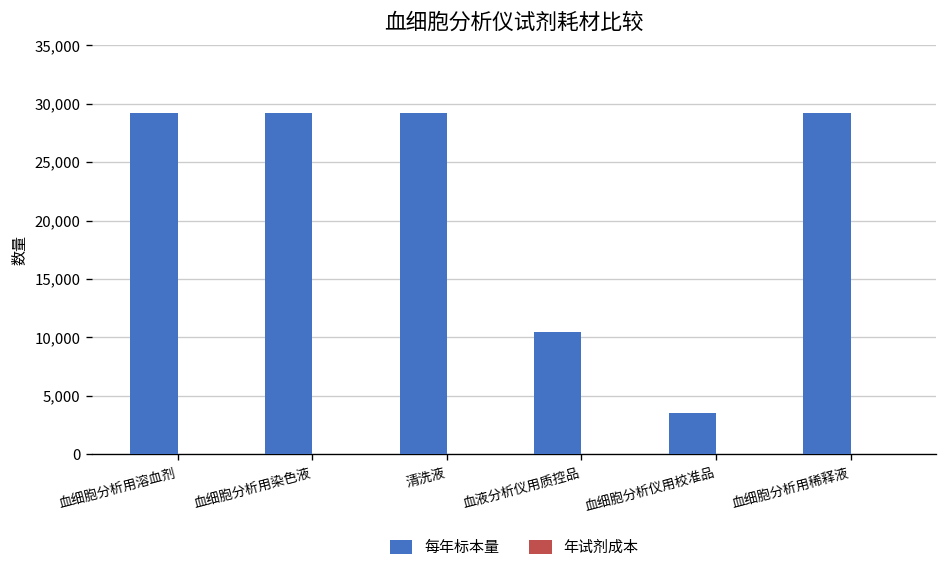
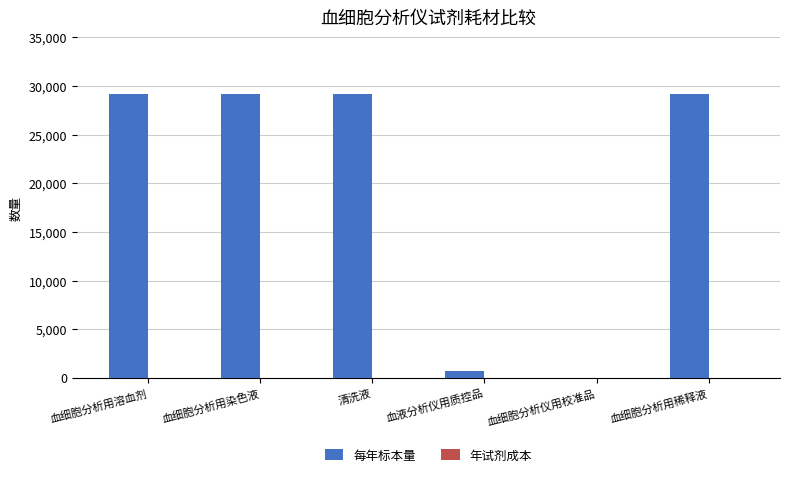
  {
    "每年标本量": {
      "血细胞分析用溶血剂": "29,000",
      "血细胞分析用染色液": "29,000",
      "清洗液": "29,000",
-     "血液分析仪用质控品": "10,000",
-     "血细胞分析仪用校准品": "4,000",
+     "血液分析仪用质控品": "1,000",
+     "血细胞分析仪用校准品": "0",
      "血细胞分析用稀释液": "29,000"
    },
    "年试剂成本": {
      "血细胞分析用溶血剂": "0",
      "血细胞分析用染色液": "0",
      "清洗液": "0",
      "血液分析仪用质控品": "0",
      "血细胞分析仪用校准品": "0",
      "血细胞分析用稀释液": "0"
    }
  }
